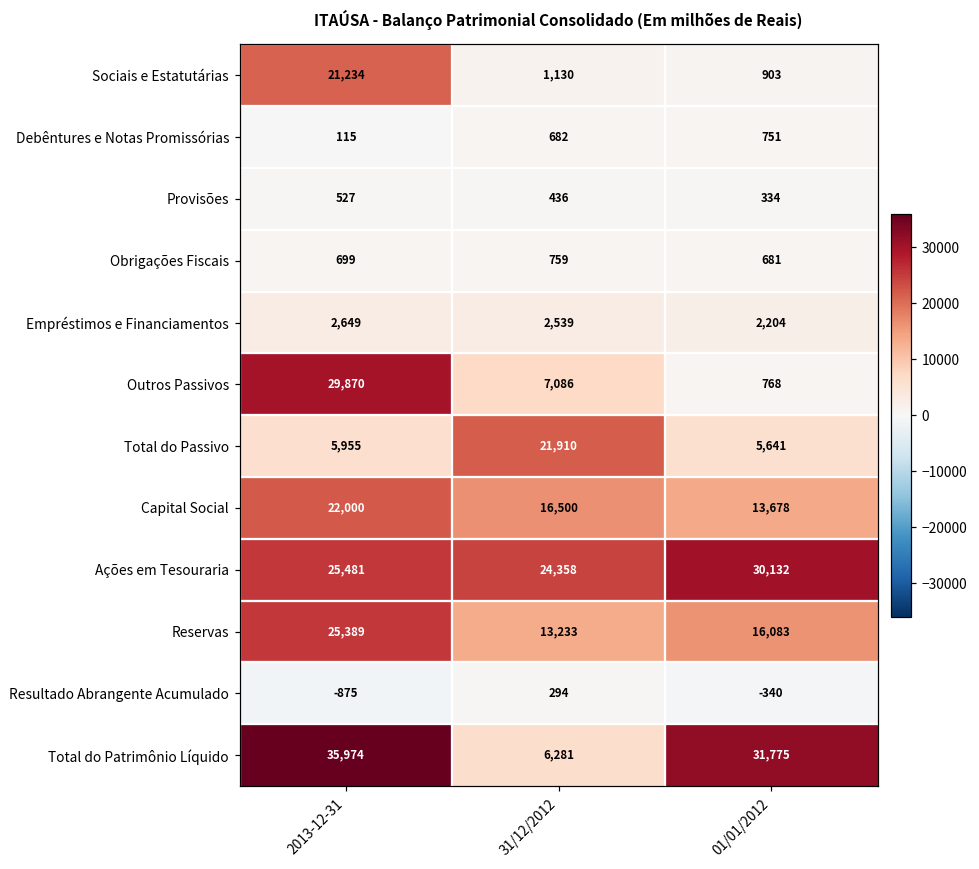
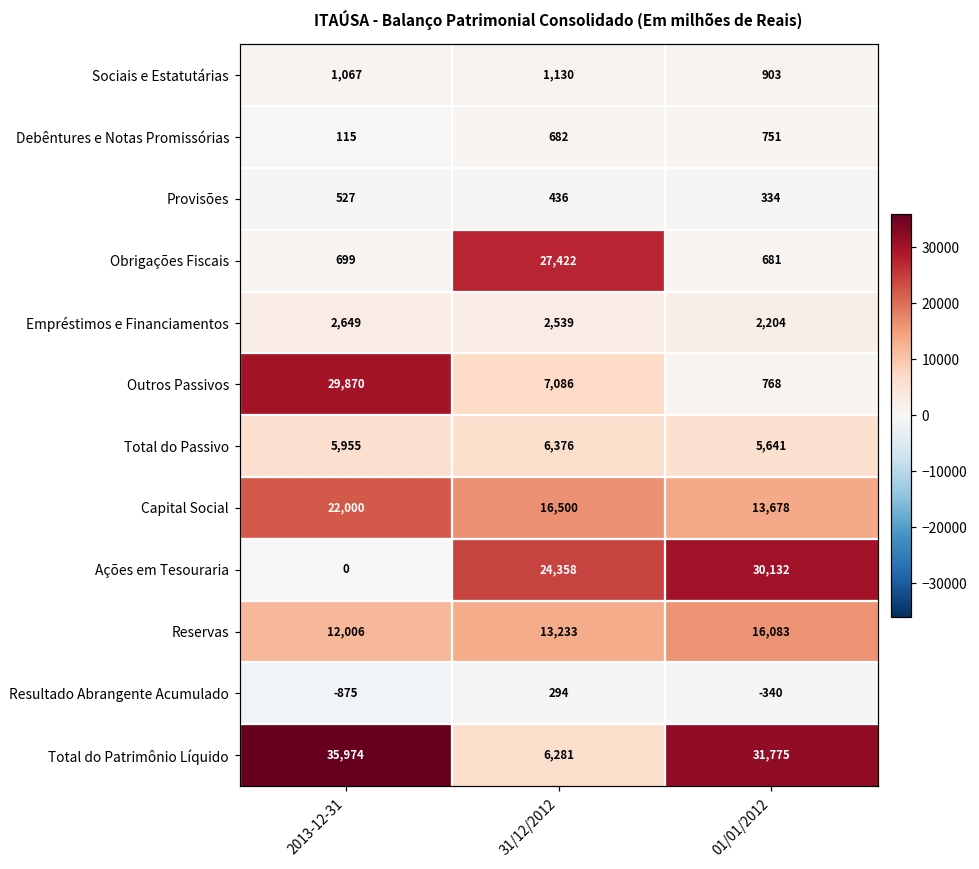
  {
    "Sociais e Estatutárias": {
-     "2013-12-31": "21,234",
+     "2013-12-31": "1,067",
      "31/12/2012": "1,130",
      "01/01/2012": "903"
    },
    "Debêntures e Notas Promissórias": {
      "2013-12-31": "115",
      "31/12/2012": "682",
      "01/01/2012": "751"
    },
    "Provisões": {
      "2013-12-31": "527",
      "31/12/2012": "436",
      "01/01/2012": "334"
    },
    "Obrigações Fiscais": {
      "2013-12-31": "699",
-     "31/12/2012": "759",
+     "31/12/2012": "27,422",
      "01/01/2012": "681"
    },
    "Empréstimos e Financiamentos": {
      "2013-12-31": "2,649",
      "31/12/2012": "2,539",
      "01/01/2012": "2,204"
    },
    "Outros Passivos": {
      "2013-12-31": "29,870",
      "31/12/2012": "7,086",
      "01/01/2012": "768"
    },
    "Total do Passivo": {
      "2013-12-31": "5,955",
-     "31/12/2012": "21,910",
+     "31/12/2012": "6,376",
      "01/01/2012": "5,641"
    },
    "Capital Social": {
      "2013-12-31": "22,000",
      "31/12/2012": "16,500",
      "01/01/2012": "13,678"
    },
    "Ações em Tesouraria": {
-     "2013-12-31": "25,481",
+     "2013-12-31": "0",
      "31/12/2012": "24,358",
      "01/01/2012": "30,132"
    },
    "Reservas": {
-     "2013-12-31": "25,389",
+     "2013-12-31": "12,006",
      "31/12/2012": "13,233",
      "01/01/2012": "16,083"
    },
    "Resultado Abrangente Acumulado": {
      "2013-12-31": "-875",
      "31/12/2012": "294",
      "01/01/2012": "-340"
    },
    "Total do Patrimônio Líquido": {
      "2013-12-31": "35,974",
      "31/12/2012": "6,281",
      "01/01/2012": "31,775"
    }
  }
